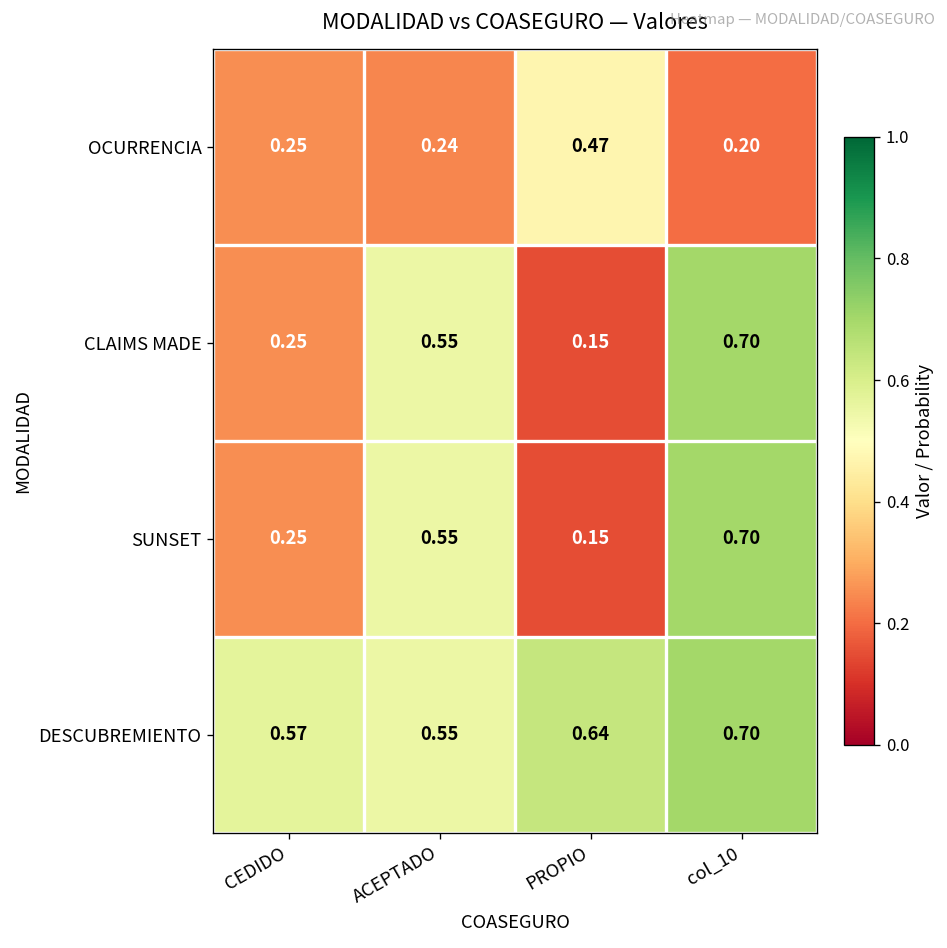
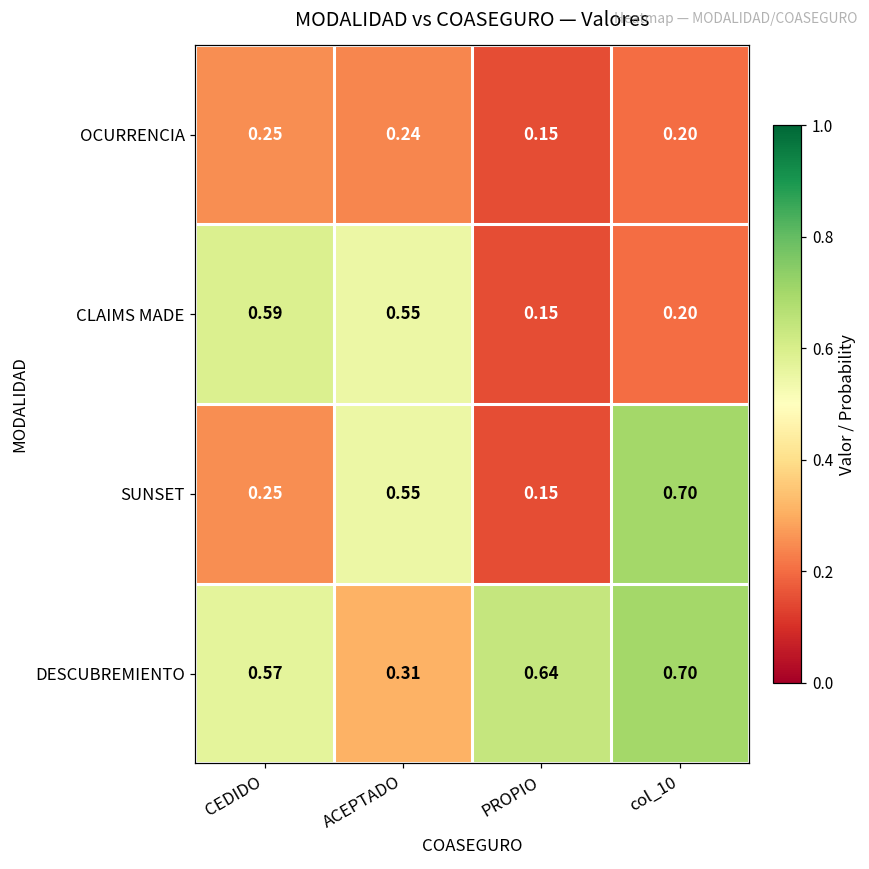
  {
    "OCURRENCIA": {
      "CEDIDO": 0.25,
      "ACEPTADO": 0.24,
-     "PROPIO": 0.47,
+     "PROPIO": 0.15,
      "col_10": 0.20
    },
    "CLAIMS MADE": {
-     "CEDIDO": 0.25,
+     "CEDIDO": 0.59,
      "ACEPTADO": 0.55,
      "PROPIO": 0.15,
-     "col_10": 0.70
+     "col_10": 0.20
    },
    "SUNSET": {
      "CEDIDO": 0.25,
      "ACEPTADO": 0.55,
      "PROPIO": 0.15,
      "col_10": 0.70
    },
    "DESCUBREMIENTO": {
      "CEDIDO": 0.57,
-     "ACEPTADO": 0.55,
+     "ACEPTADO": 0.31,
      "PROPIO": 0.64,
      "col_10": 0.70
    }
  }
